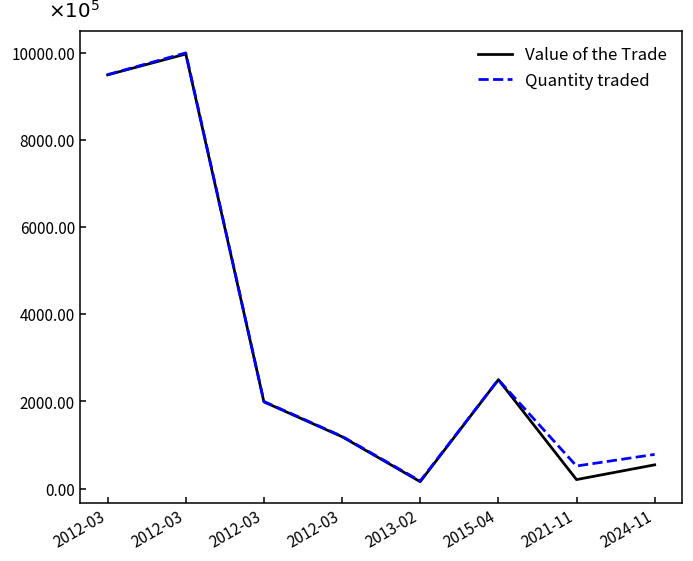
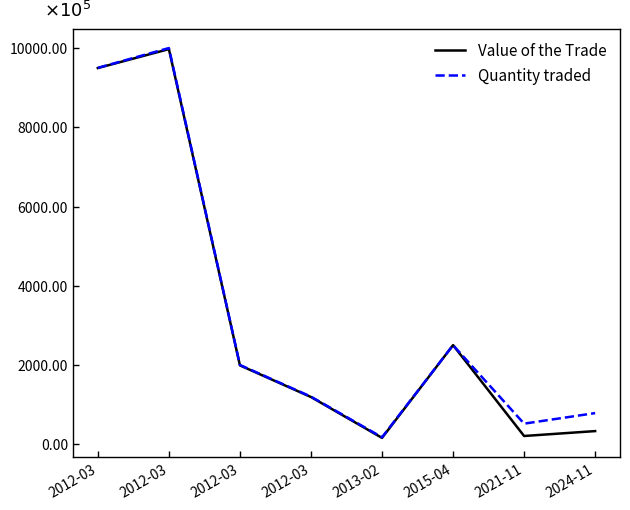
  {
    "Value of the Trade": {
      "2021-11": 200,
-     "2024-11": 500
+     "2024-11": 300
    },
    "Quantity traded": {
      "2021-11": 500,
      "2024-11": 800
    }
  }
